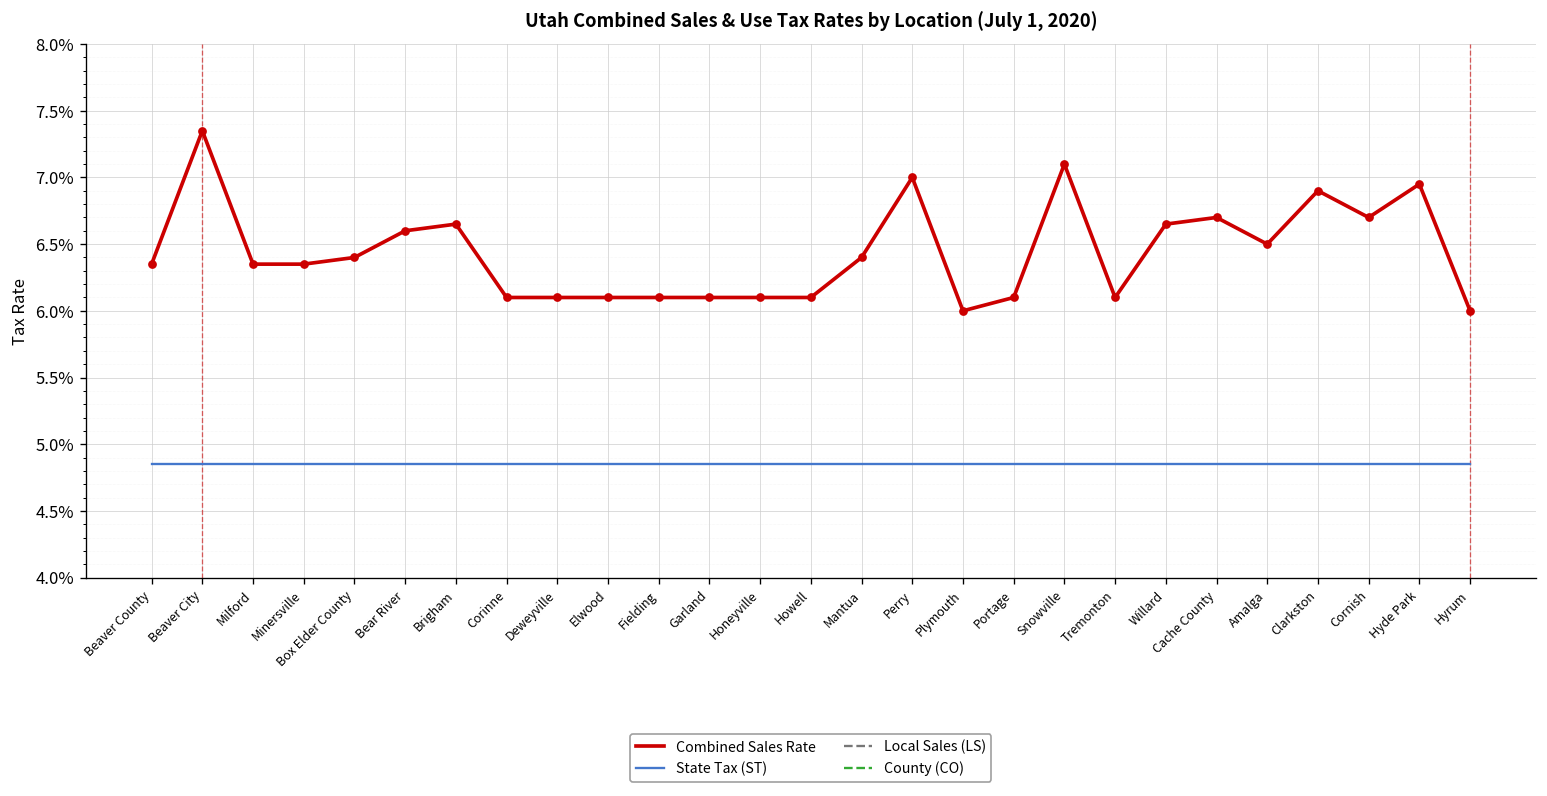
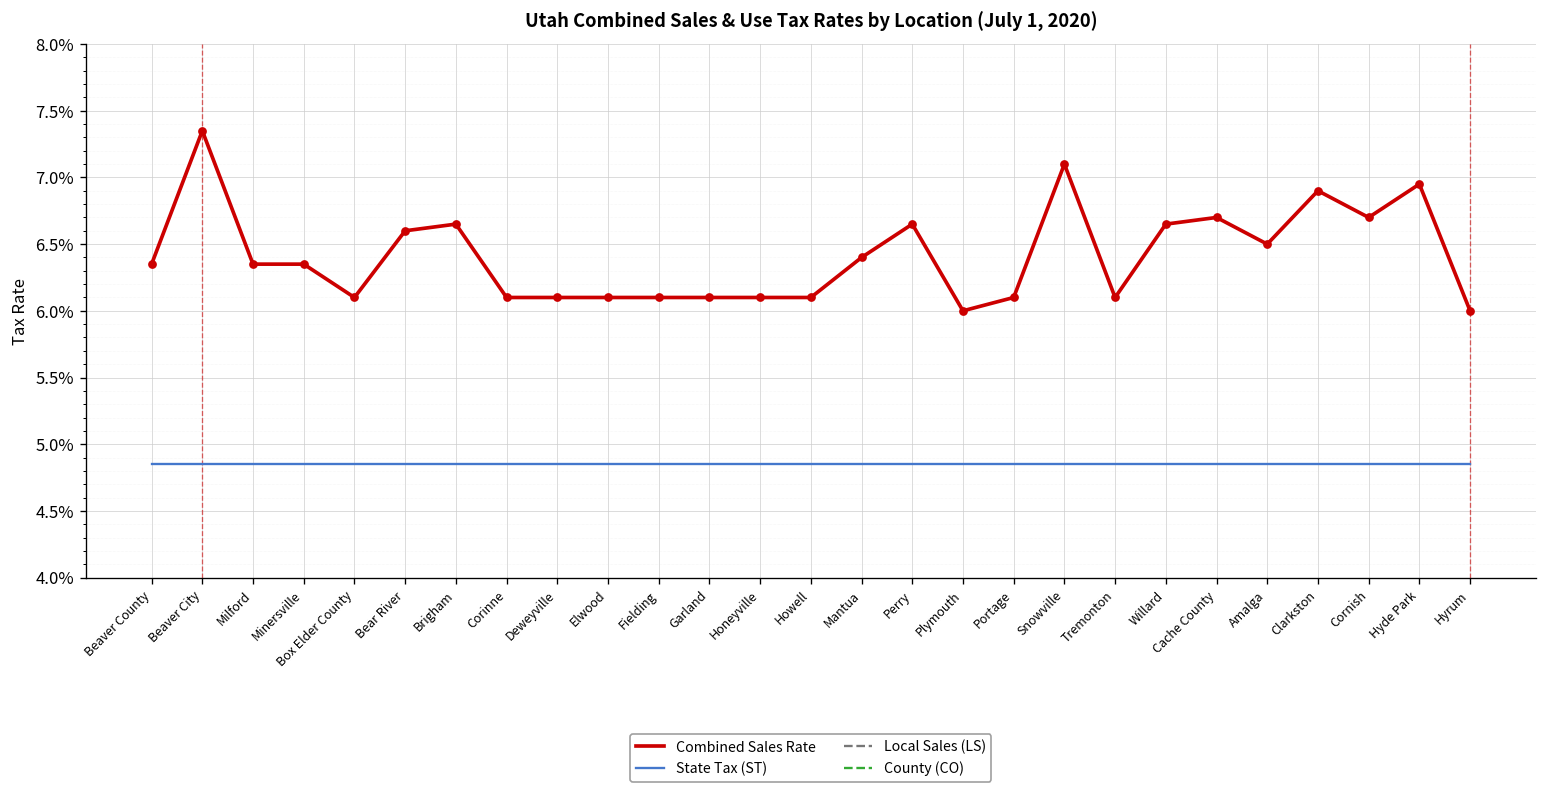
  {
    "Combined Sales Rate": {
      "Beaver County": "6.35%",
      "Beaver City": "7.35%",
      "Milford": "6.35%",
      "Minersville": "6.35%",
-     "Box Elder County": "6.40%",
+     "Box Elder County": "6.10%",
      "Bear River": "6.60%",
      "Brigham": "6.65%",
      "Corinne": "6.10%",
      "Deweyville": "6.10%",
      "Elwood": "6.10%",
      "Fielding": "6.10%",
      "Garland": "6.10%",
      "Honeyville": "6.10%",
      "Howell": "6.10%",
      "Mantua": "6.40%",
-     "Perry": "7.00%",
+     "Perry": "6.65%",
      "Plymouth": "6.00%",
      "Portage": "6.10%",
      "Snowville": "7.10%",
      "Tremonton": "6.10%",
      "Willard": "6.65%",
      "Cache County": "6.70%",
      "Amalga": "6.50%",
      "Clarkston": "6.90%",
      "Cornish": "6.70%",
      "Hyde Park": "6.95%",
      "Hyrum": "6.00%"
    },
    "State Tax (ST)": {
      "Beaver County": "4.85%",
      "Beaver City": "4.85%",
      "Milford": "4.85%",
      "Minersville": "4.85%",
      "Box Elder County": "4.85%",
      "Bear River": "4.85%",
      "Brigham": "4.85%",
      "Corinne": "4.85%",
      "Deweyville": "4.85%",
      "Elwood": "4.85%",
      "Fielding": "4.85%",
      "Garland": "4.85%",
      "Honeyville": "4.85%",
      "Howell": "4.85%",
      "Mantua": "4.85%",
      "Perry": "4.85%",
      "Plymouth": "4.85%",
      "Portage": "4.85%",
      "Snowville": "4.85%",
      "Tremonton": "4.85%",
      "Willard": "4.85%",
      "Cache County": "4.85%",
      "Amalga": "4.85%",
      "Clarkston": "4.85%",
      "Cornish": "4.85%",
      "Hyde Park": "4.85%",
      "Hyrum": "4.85%"
    }
  }
